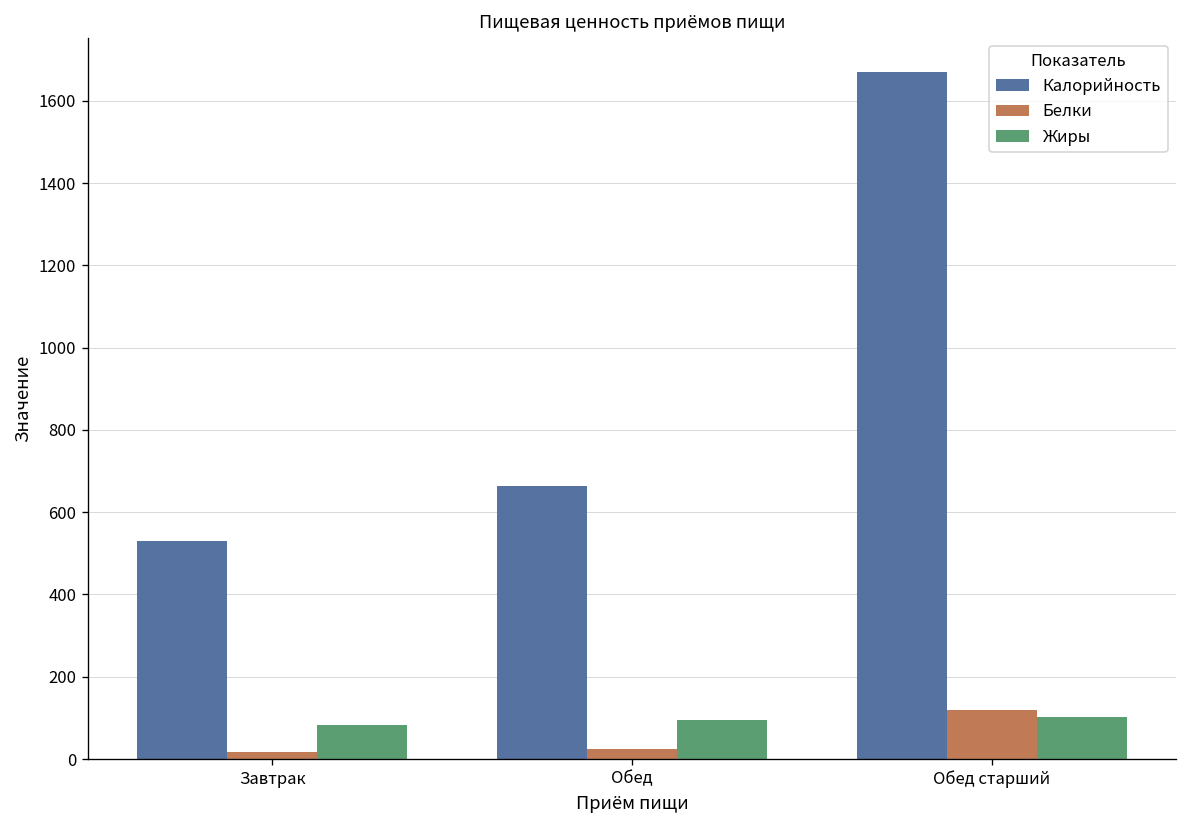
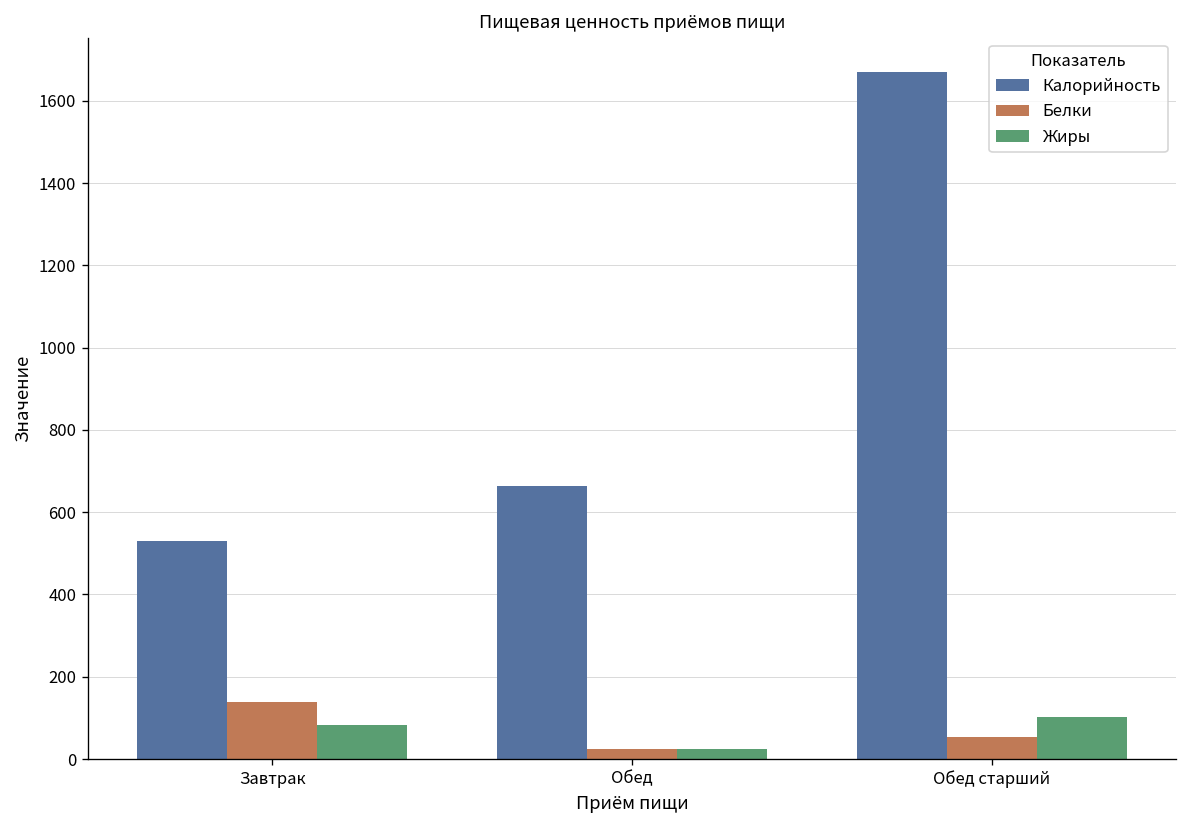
  {
    "Калорийность": {
      "Завтрак": 530,
      "Обед": 660,
      "Обед старший": 1670
    },
    "Белки": {
-     "Завтрак": 20,
+     "Завтрак": 140,
      "Обед": 30,
-     "Обед старший": 120
+     "Обед старший": 50
    },
    "Жиры": {
      "Завтрак": 80,
-     "Обед": 90,
+     "Обед": 20,
      "Обед старший": 100
    }
  }
